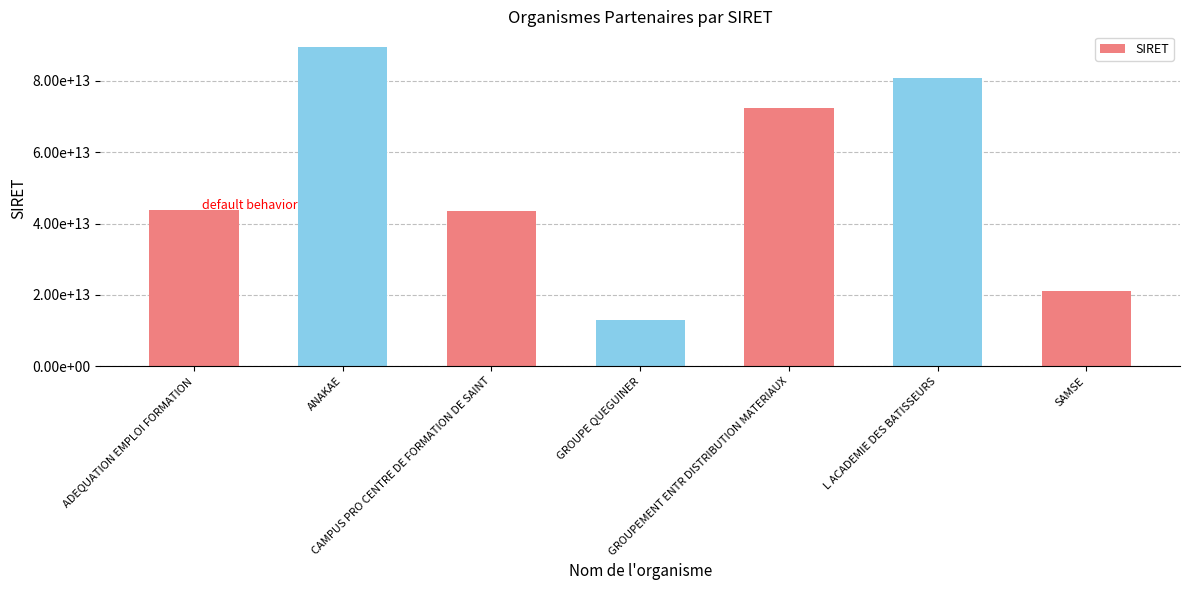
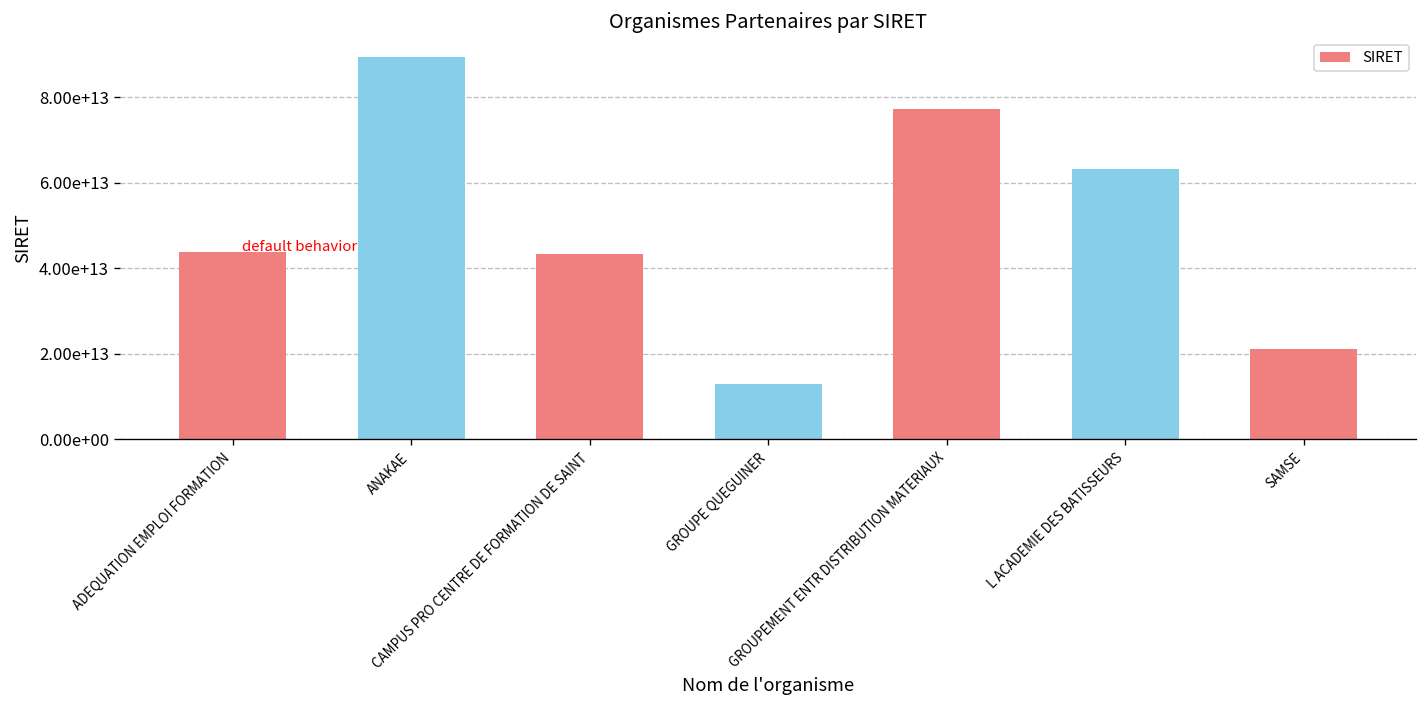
  {
    "ADEQUATION EMPLOI FORMATION": 44000000000000,
    "ANAKAE": 89000000000000,
    "CAMPUS PRO CENTRE DE FORMATION DE SAINT": 43000000000000,
    "GROUPE QUEGUINER": 13000000000000,
-   "GROUPEMENT ENTR DISTRIBUTION MATERIAUX": 72000000000000,
-   "L ACADEMIE DES BATISSEURS": 81000000000000,
+   "GROUPEMENT ENTR DISTRIBUTION MATERIAUX": 77000000000000,
+   "L ACADEMIE DES BATISSEURS": 63000000000000,
    "SAMSE": 21000000000000
  }
